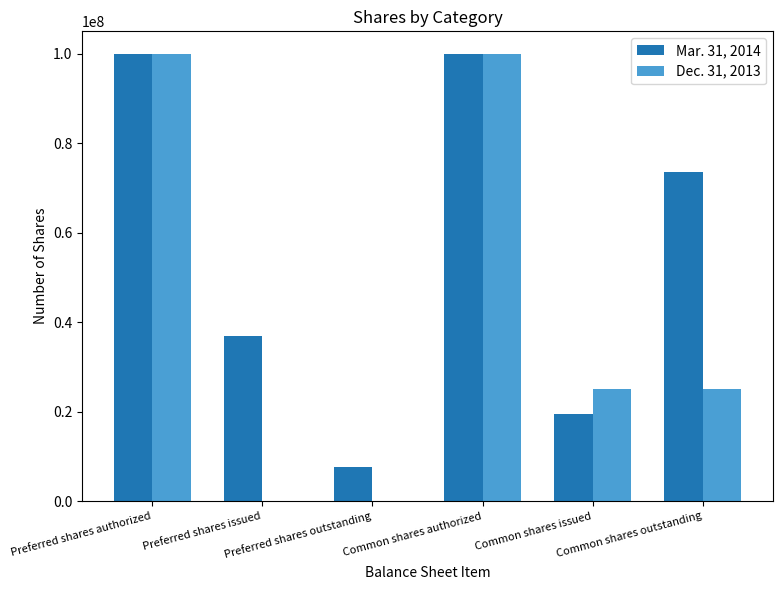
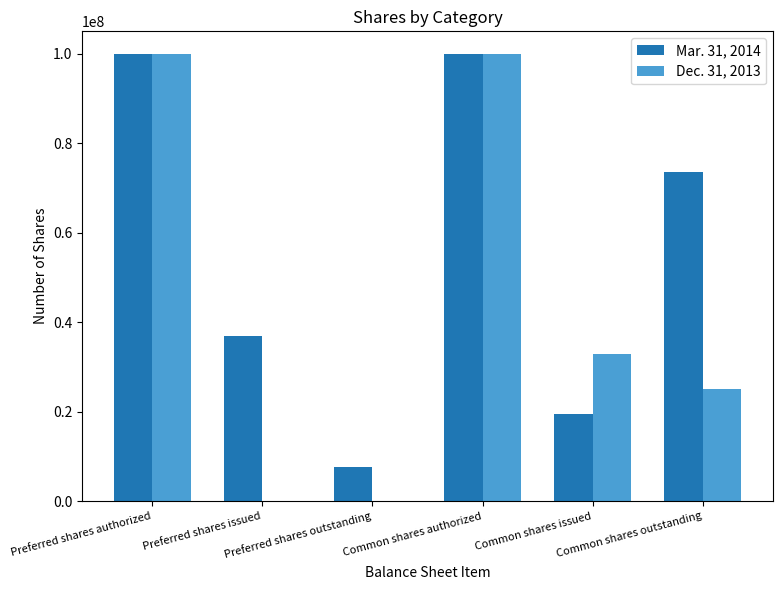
  {
    "Mar. 31, 2014": {
      "Preferred shares authorized": 100000000,
      "Preferred shares issued": 37000000,
      "Preferred shares outstanding": 8000000,
      "Common shares authorized": 100000000,
      "Common shares issued": 20000000,
      "Common shares outstanding": 74000000
    },
    "Dec. 31, 2013": {
      "Preferred shares authorized": 100000000,
      "Preferred shares issued": 0,
      "Preferred shares outstanding": 0,
      "Common shares authorized": 100000000,
-     "Common shares issued": 25000000,
+     "Common shares issued": 33000000,
      "Common shares outstanding": 25000000
    }
  }
